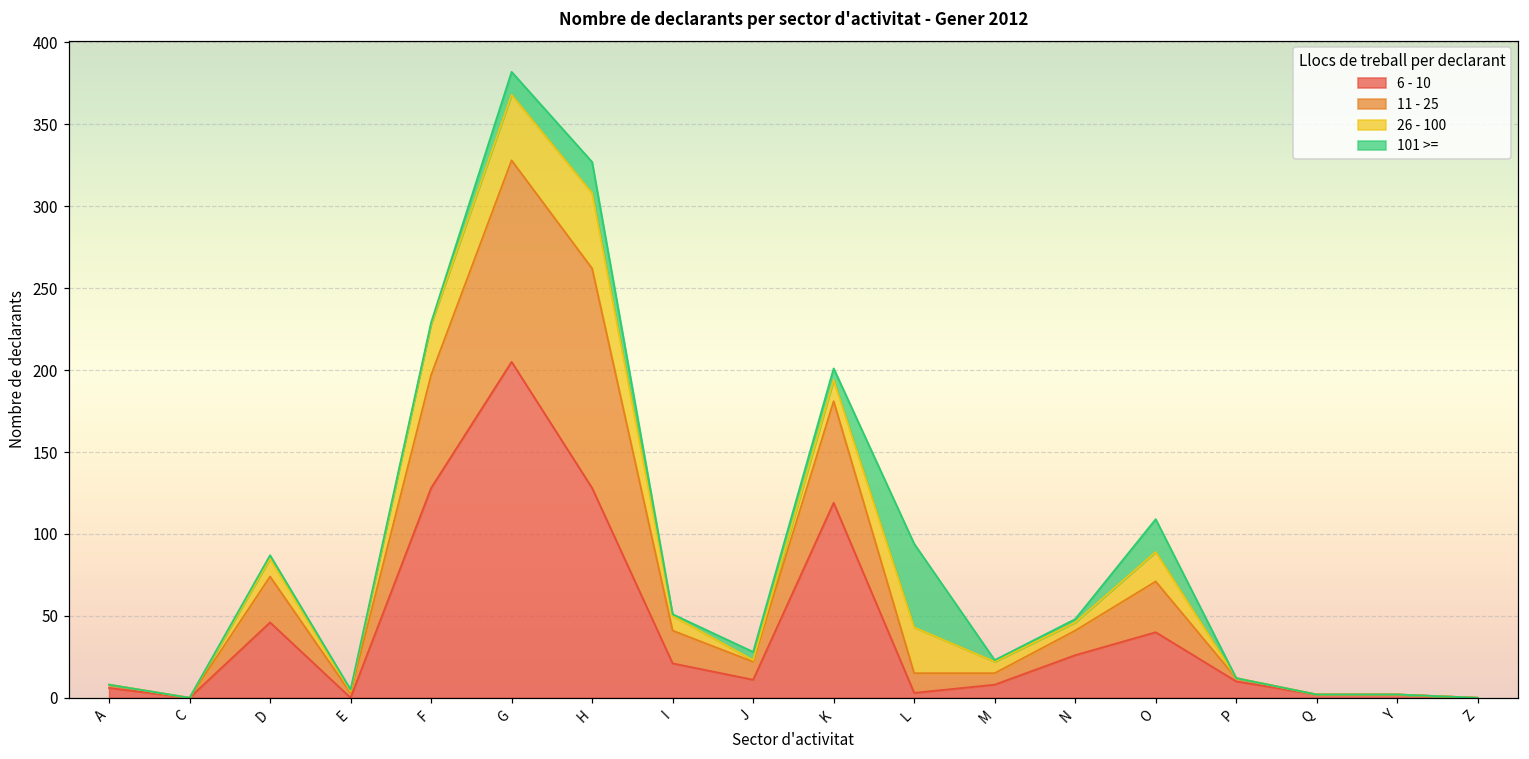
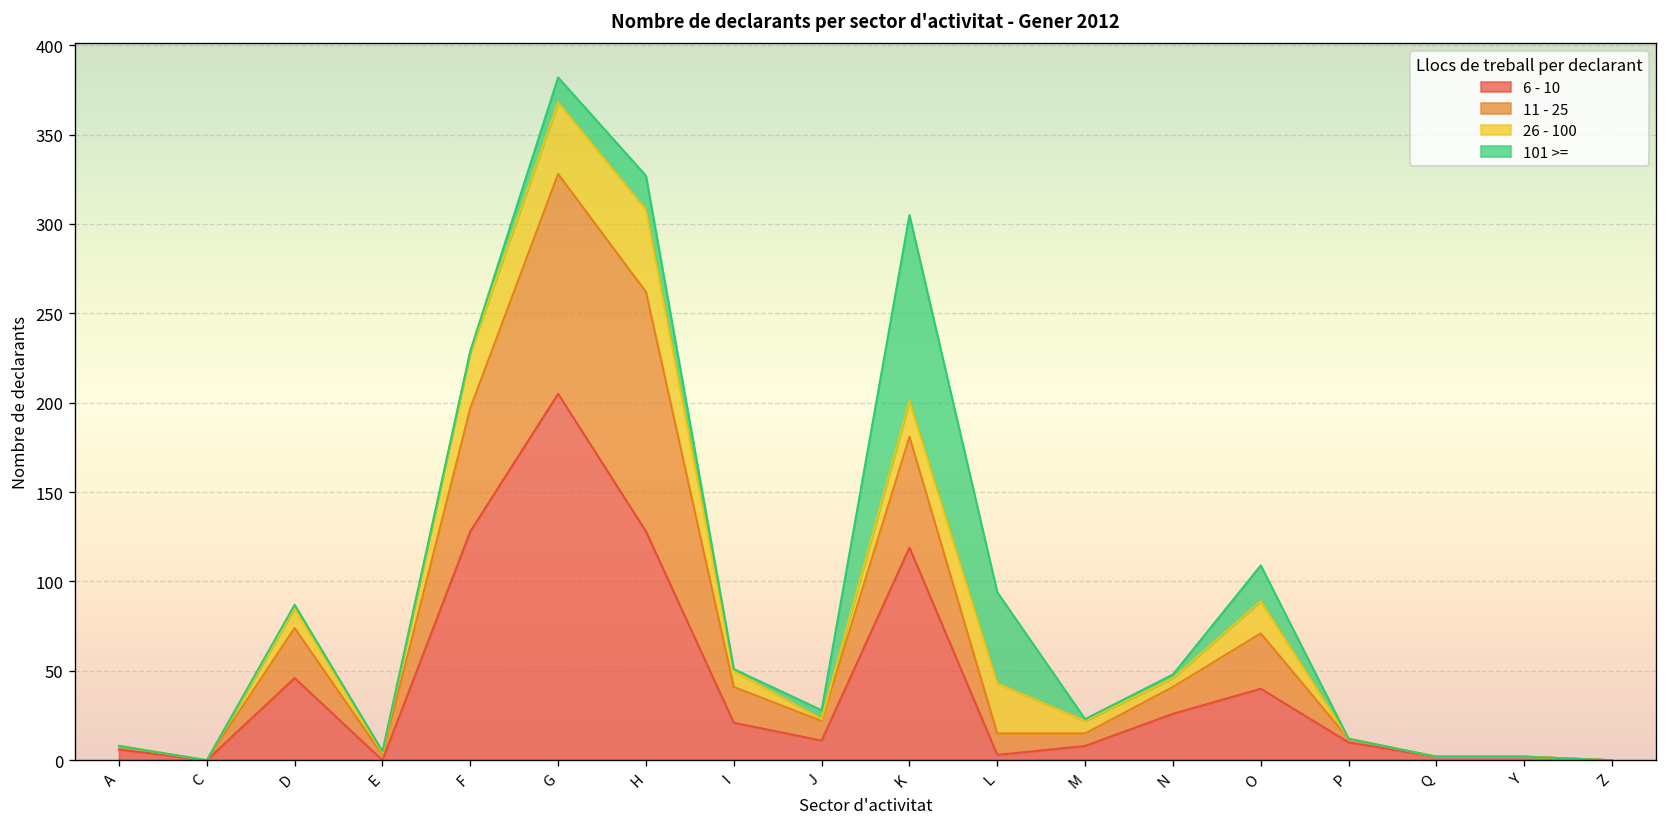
  {
    "26 - 100": {
      "D": 11,
      "G": 40,
      "H": 46,
-     "K": 13,
+     "K": 20,
      "L": 28,
      "N": 5,
      "O": 18
    },
    "101 >=": {
      "D": 2,
      "G": 14,
      "H": 19,
      "J": 5,
-     "K": 7,
+     "K": 104,
      "L": 51,
      "N": 2,
      "O": 20
    }
  }
